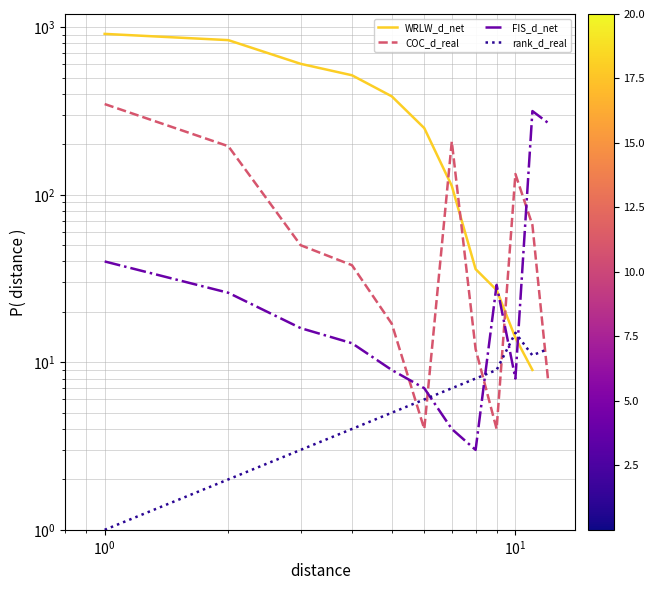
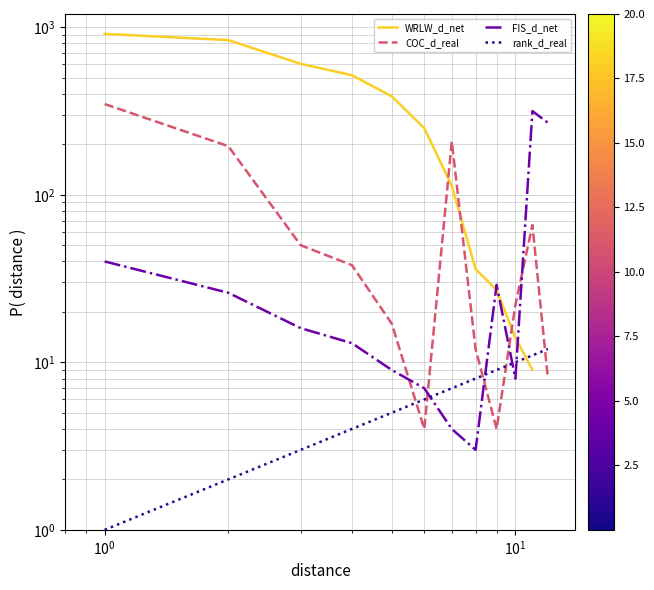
  {
    "WRLW_d_net": {
      "10^0": 900,
      "10^1": 14
    },
    "COC_d_real": {
      "10^0": 350,
-     "10^1": 130
+     "10^1": 22
    },
    "FIS_d_net": {
      "10^0": 40,
      "10^1": 8
    },
    "rank_d_real": {
      "10^0": 1,
-     "10^1": 15
+     "10^1": 10
    }
  }
